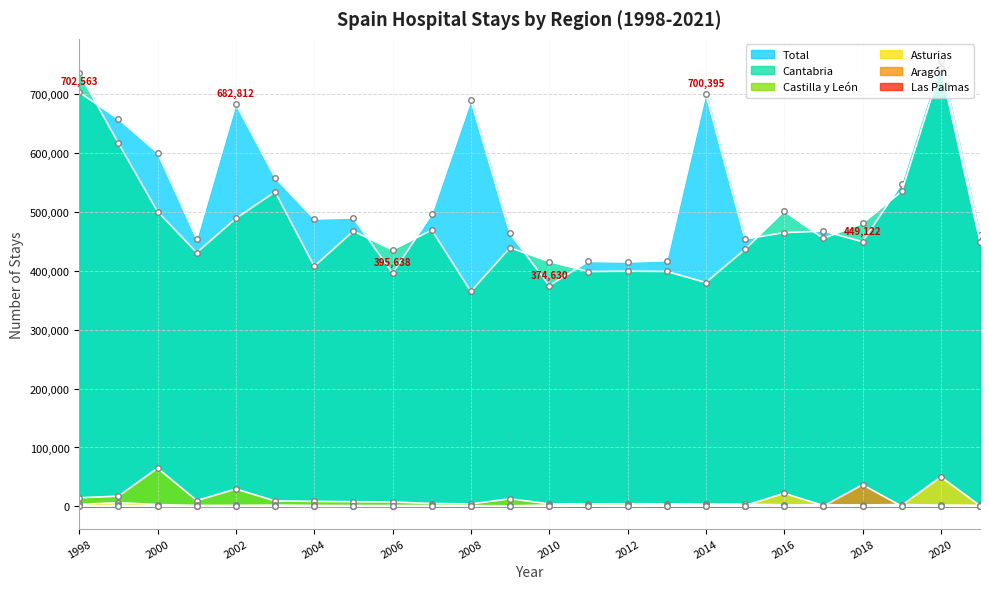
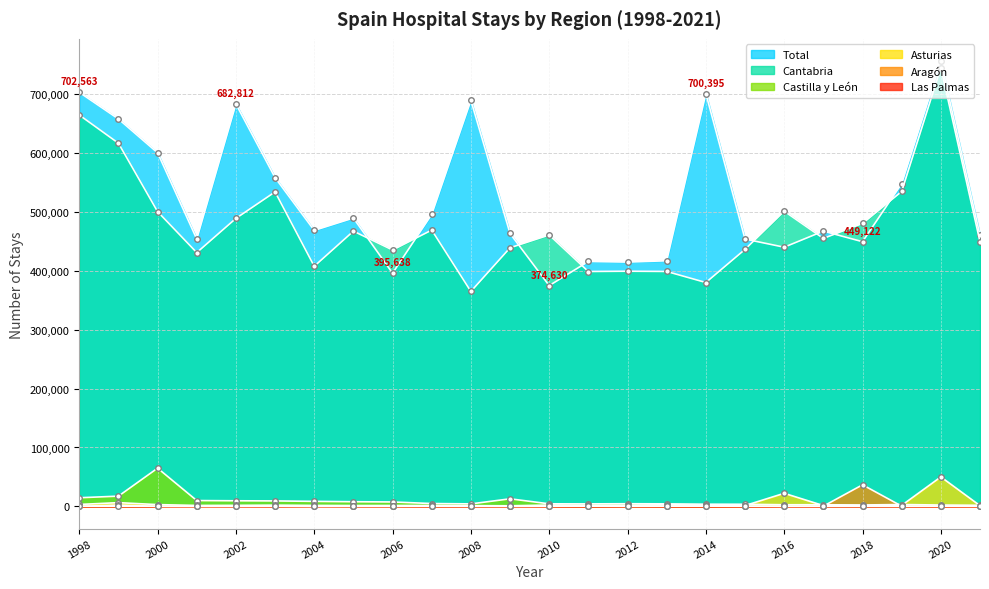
  {
    "Total": {
      "2000": "600,000",
-     "2004": "490,000",
+     "2004": "470,000",
      "2008": "690,000",
      "2012": "410,000",
-     "2016": "460,000"
+     "2016": "440,000"
    },
    "Cantabria": {
-     "1998": "740,000",
+     "1998": "660,000",
      "2000": "500,000",
      "2002": "490,000",
      "2004": "410,000",
      "2006": "440,000",
      "2008": "360,000",
-     "2010": "420,000",
+     "2010": "460,000",
      "2012": "400,000",
      "2014": "380,000",
      "2016": "500,000"
    },
    "Castilla y León": {
      "1998": "10,000",
      "2000": "60,000",
-     "2002": "30,000",
+     "2002": "10,000",
      "2004": "10,000",
      "2006": "10,000"
    },
    "Asturias": {
      "2016": "20,000",
      "2020": "50,000"
    },
    "Aragón": {
      "2018": "40,000"
    }
  }
